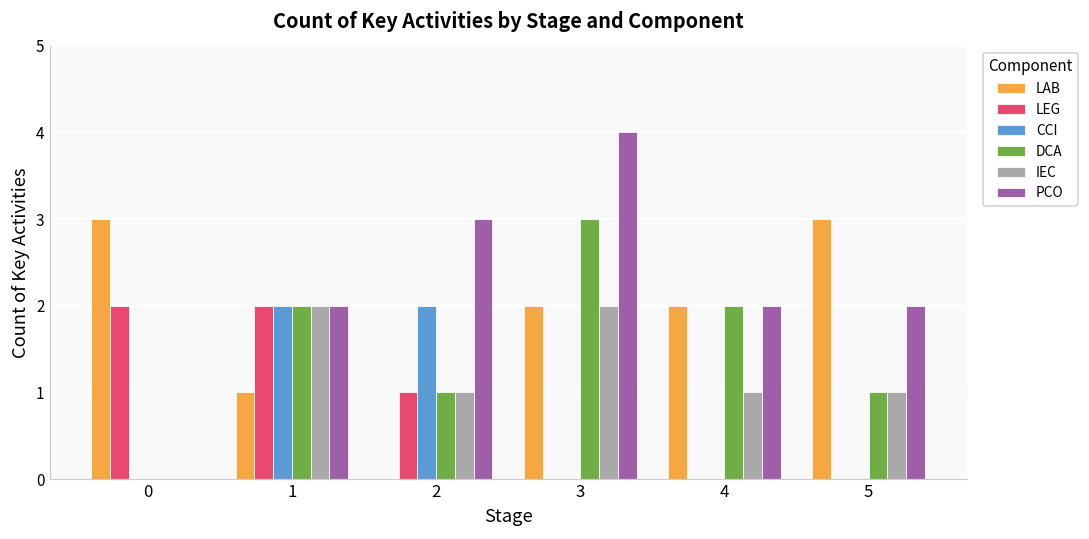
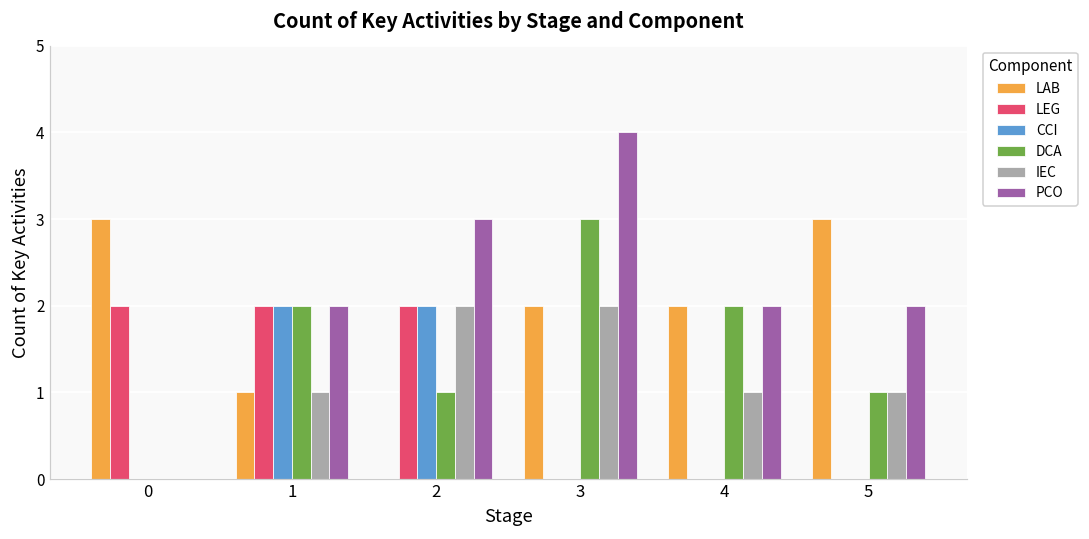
  {
    "LAB": {
      "0": 3,
      "1": 1,
      "2": 0,
      "3": 2,
      "4": 2,
      "5": 3
    },
    "LEG": {
      "0": 2,
      "1": 2,
-     "2": 1,
+     "2": 2,
      "3": 0,
      "4": 0,
      "5": 0
    },
    "CCI": {
      "0": 0,
      "1": 2,
      "2": 2,
      "3": 0,
      "4": 0,
      "5": 0
    },
    "DCA": {
      "0": 0,
      "1": 2,
      "2": 1,
      "3": 3,
      "4": 2,
      "5": 1
    },
    "IEC": {
      "0": 0,
-     "1": 2,
-     "2": 1,
+     "1": 1,
+     "2": 2,
      "3": 2,
      "4": 1,
      "5": 1
    },
    "PCO": {
      "0": 0,
      "1": 2,
      "2": 3,
      "3": 4,
      "4": 2,
      "5": 2
    }
  }
